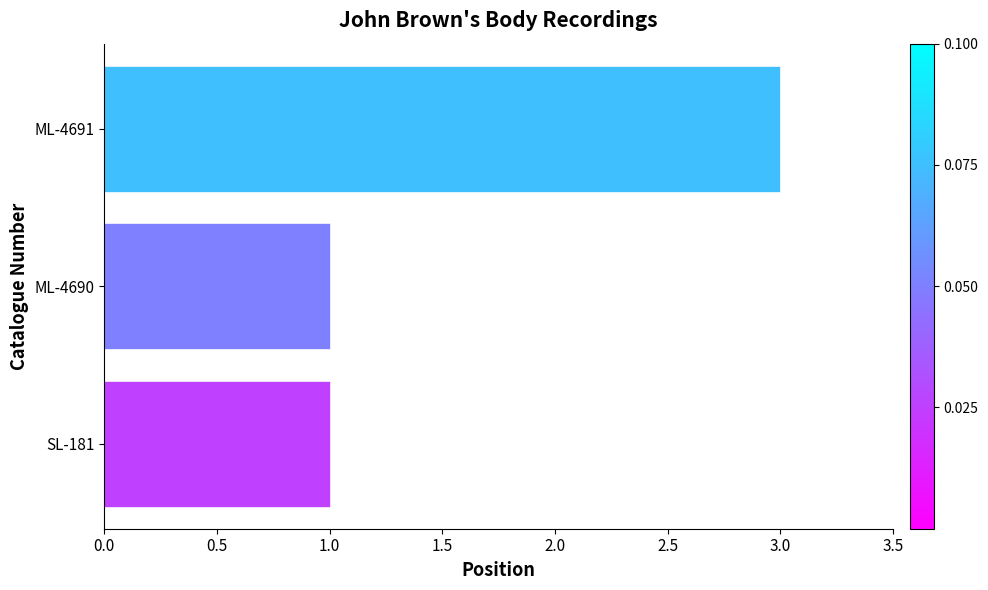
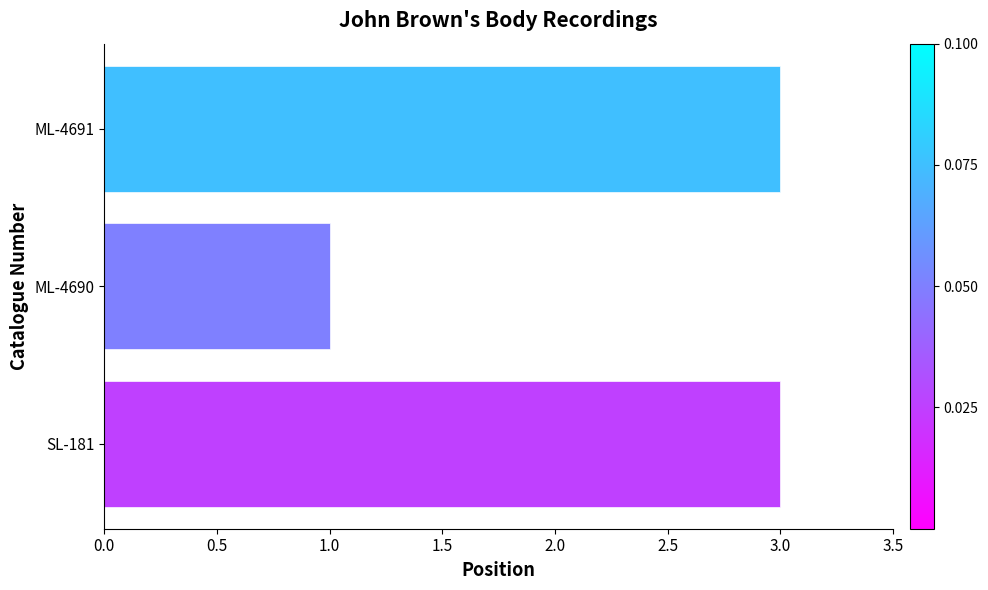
  {
    "ML-4691": 3,
    "ML-4690": 1,
-   "SL-181": 1
+   "SL-181": 3
  }
